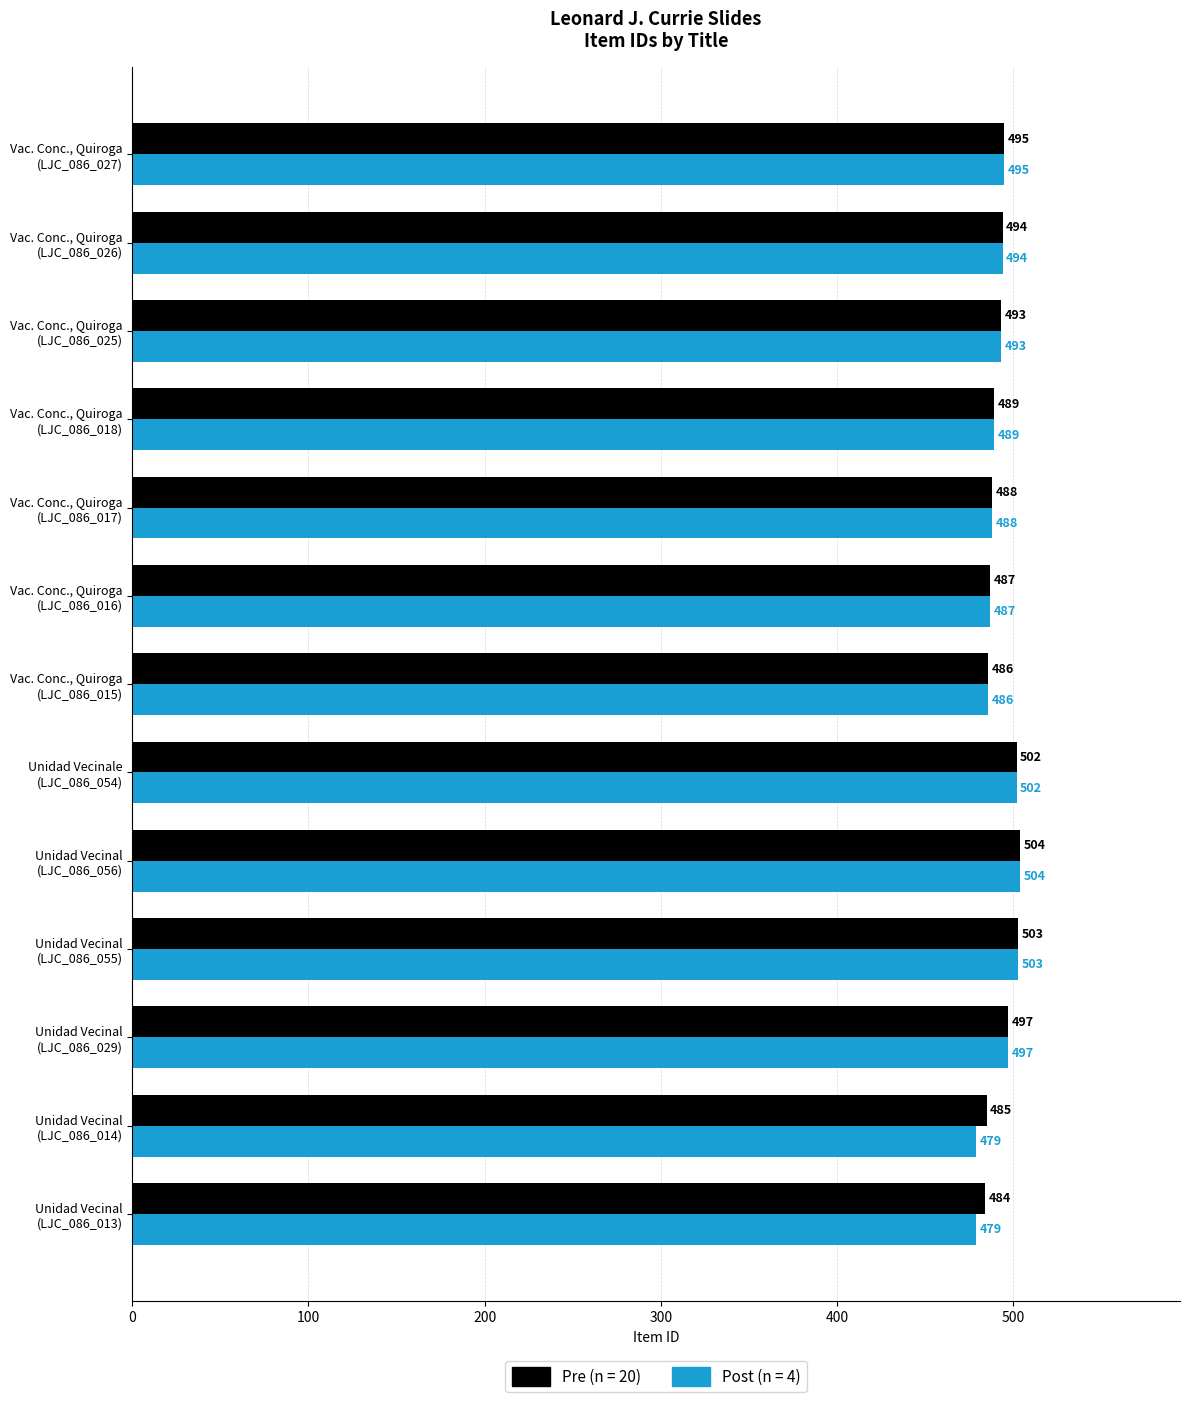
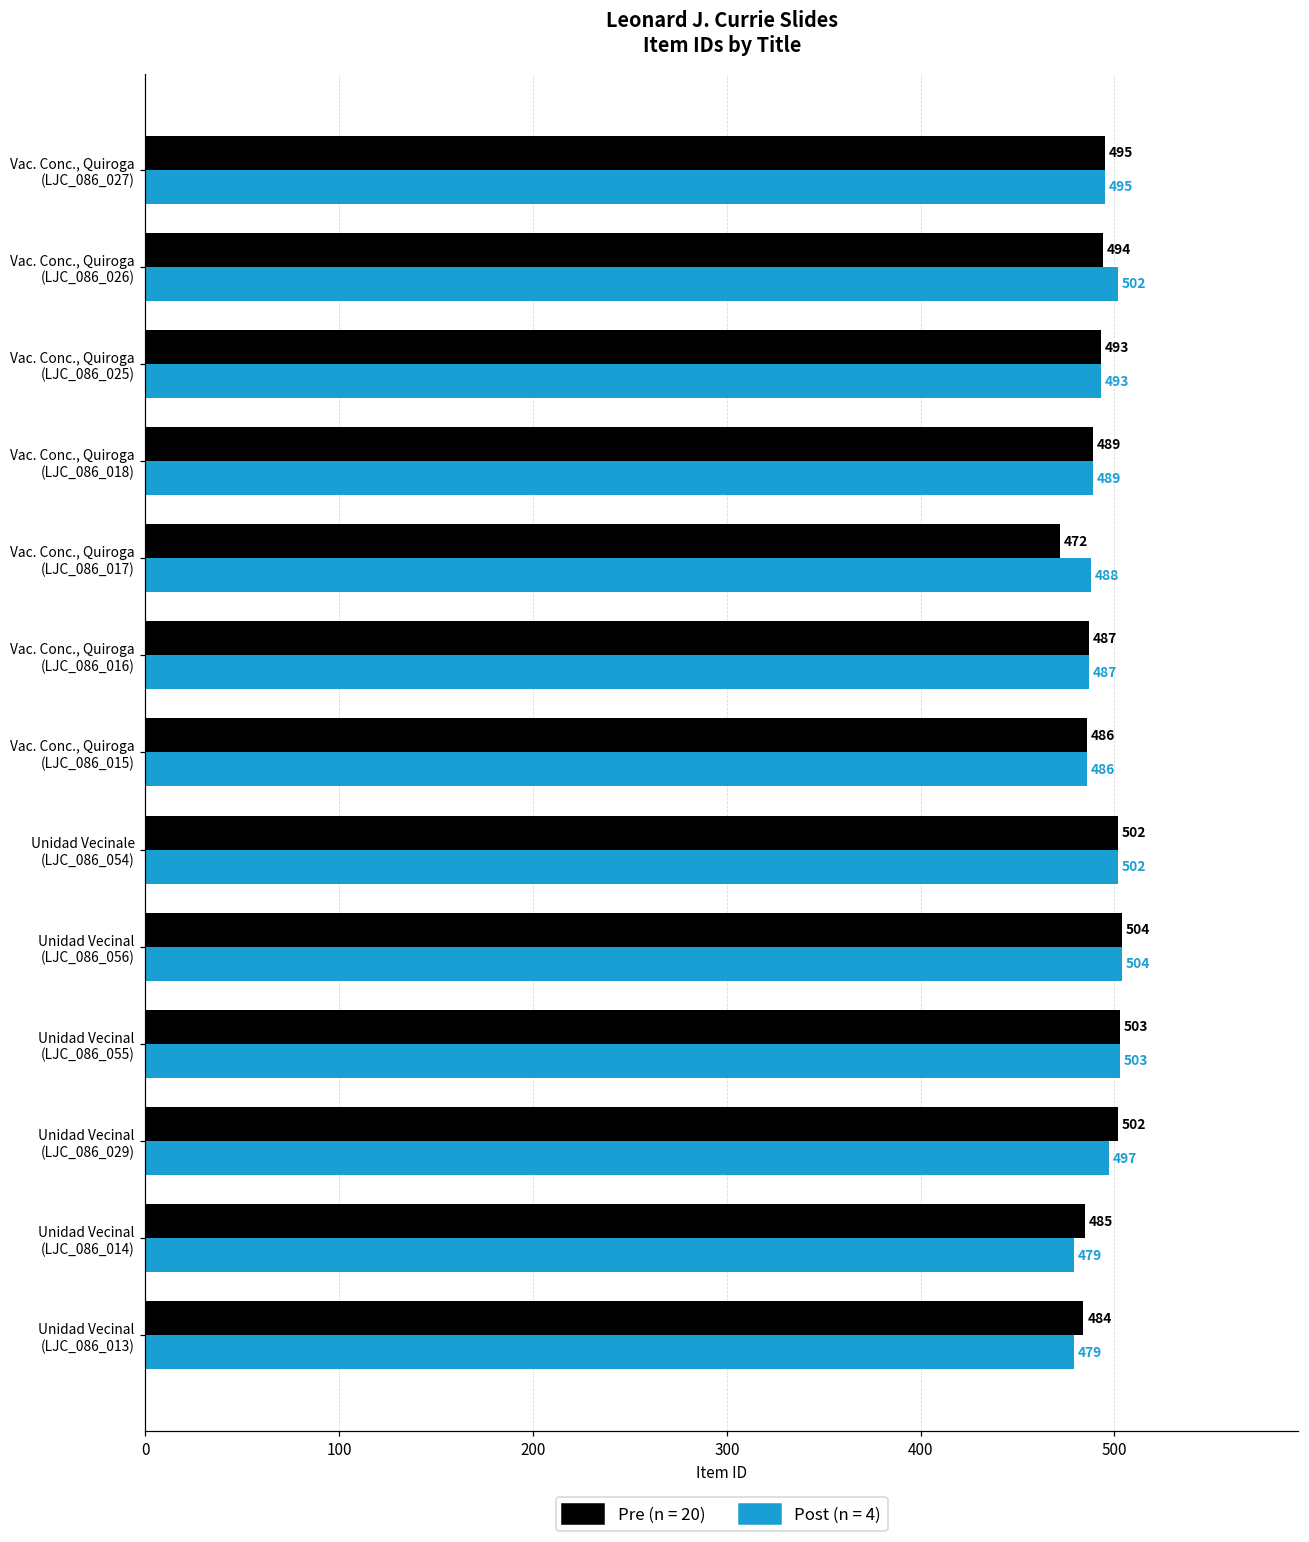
  {
    "Pre (n = 20)": {
      "Vac. Conc., Quiroga (LJC_086_027)": 495,
      "Vac. Conc., Quiroga (LJC_086_026)": 494,
      "Vac. Conc., Quiroga (LJC_086_025)": 493,
      "Vac. Conc., Quiroga (LJC_086_018)": 489,
-     "Vac. Conc., Quiroga (LJC_086_017)": 488,
+     "Vac. Conc., Quiroga (LJC_086_017)": 472,
      "Vac. Conc., Quiroga (LJC_086_016)": 487,
      "Vac. Conc., Quiroga (LJC_086_015)": 486,
      "Unidad Vecinale (LJC_086_054)": 502,
      "Unidad Vecinal (LJC_086_056)": 504,
      "Unidad Vecinal (LJC_086_055)": 503,
-     "Unidad Vecinal (LJC_086_029)": 497,
+     "Unidad Vecinal (LJC_086_029)": 502,
      "Unidad Vecinal (LJC_086_014)": 485,
      "Unidad Vecinal (LJC_086_013)": 484
    },
    "Post (n = 4)": {
      "Vac. Conc., Quiroga (LJC_086_027)": 495,
-     "Vac. Conc., Quiroga (LJC_086_026)": 494,
+     "Vac. Conc., Quiroga (LJC_086_026)": 502,
      "Vac. Conc., Quiroga (LJC_086_025)": 493,
      "Vac. Conc., Quiroga (LJC_086_018)": 489,
      "Vac. Conc., Quiroga (LJC_086_017)": 488,
      "Vac. Conc., Quiroga (LJC_086_016)": 487,
      "Vac. Conc., Quiroga (LJC_086_015)": 486,
      "Unidad Vecinale (LJC_086_054)": 502,
      "Unidad Vecinal (LJC_086_056)": 504,
      "Unidad Vecinal (LJC_086_055)": 503,
      "Unidad Vecinal (LJC_086_029)": 497,
      "Unidad Vecinal (LJC_086_014)": 479,
      "Unidad Vecinal (LJC_086_013)": 479
    }
  }
